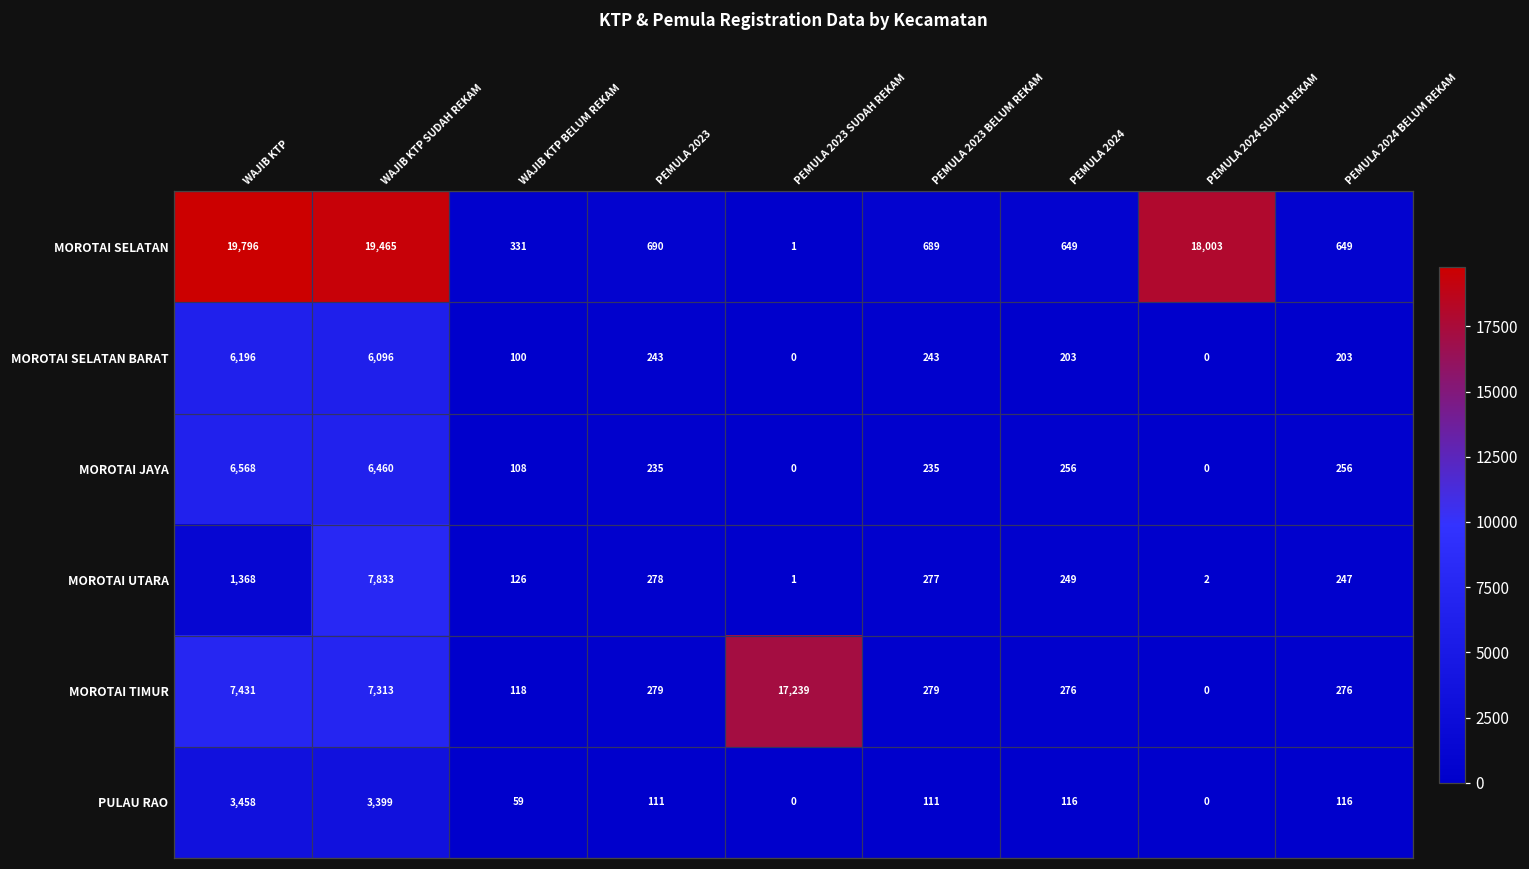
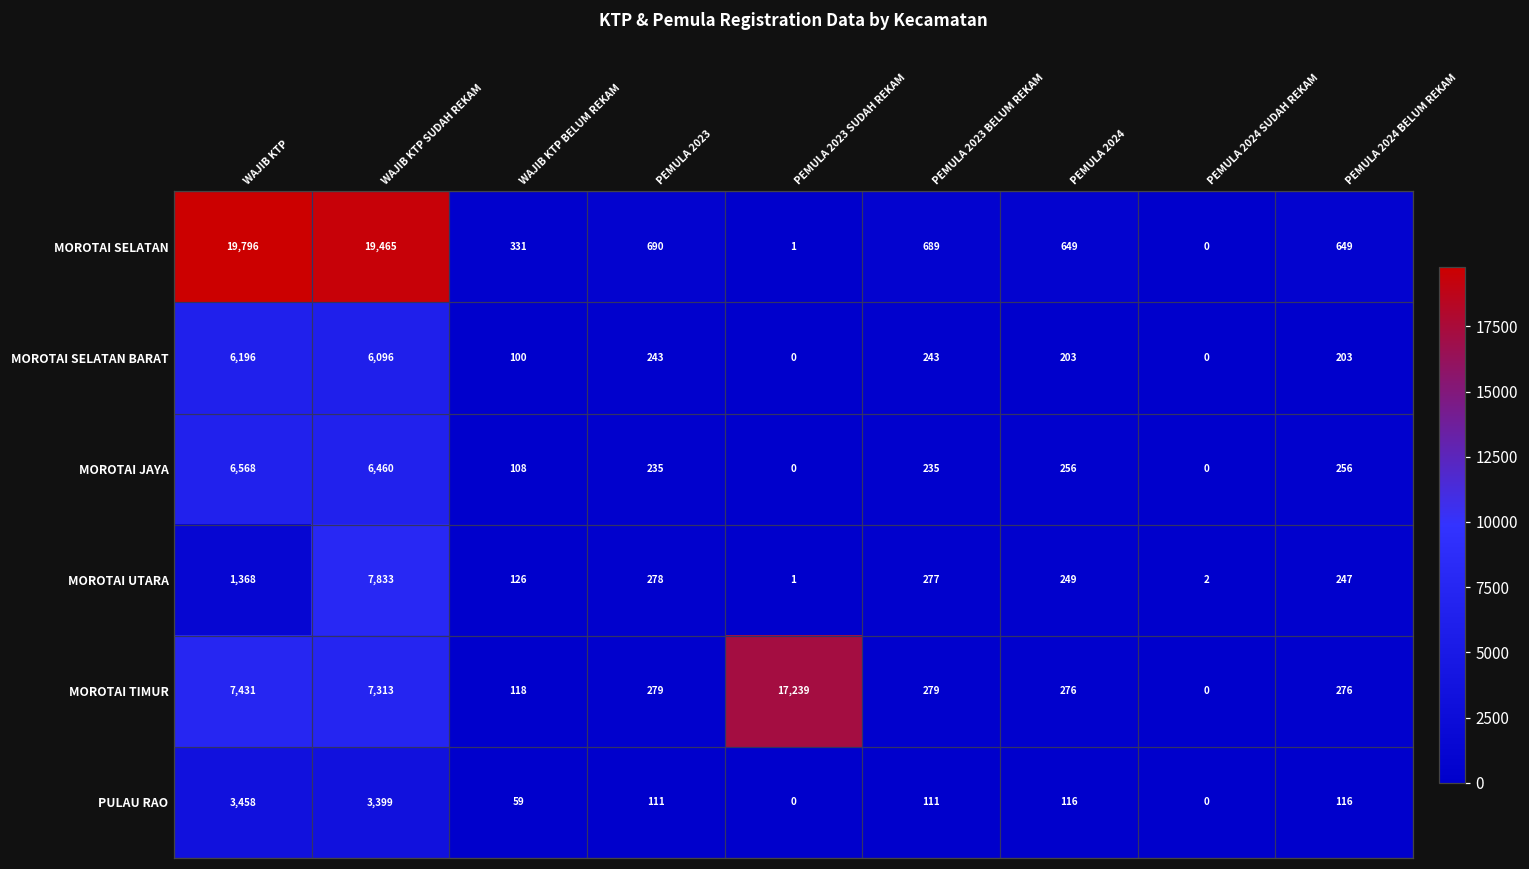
  {
    "MOROTAI SELATAN": {
      "WAJIB KTP": "19,796",
      "WAJIB KTP SUDAH REKAM": "19,465",
      "WAJIB KTP BELUM REKAM": "331",
      "PEMULA 2023": "690",
      "PEMULA 2023 SUDAH REKAM": "1",
      "PEMULA 2023 BELUM REKAM": "689",
      "PEMULA 2024": "649",
-     "PEMULA 2024 SUDAH REKAM": "18,003",
+     "PEMULA 2024 SUDAH REKAM": "0",
      "PEMULA 2024 BELUM REKAM": "649"
    },
    "MOROTAI SELATAN BARAT": {
      "WAJIB KTP": "6,196",
      "WAJIB KTP SUDAH REKAM": "6,096",
      "WAJIB KTP BELUM REKAM": "100",
      "PEMULA 2023": "243",
      "PEMULA 2023 SUDAH REKAM": "0",
      "PEMULA 2023 BELUM REKAM": "243",
      "PEMULA 2024": "203",
      "PEMULA 2024 SUDAH REKAM": "0",
      "PEMULA 2024 BELUM REKAM": "203"
    },
    "MOROTAI JAYA": {
      "WAJIB KTP": "6,568",
      "WAJIB KTP SUDAH REKAM": "6,460",
      "WAJIB KTP BELUM REKAM": "108",
      "PEMULA 2023": "235",
      "PEMULA 2023 SUDAH REKAM": "0",
      "PEMULA 2023 BELUM REKAM": "235",
      "PEMULA 2024": "256",
      "PEMULA 2024 SUDAH REKAM": "0",
      "PEMULA 2024 BELUM REKAM": "256"
    },
    "MOROTAI UTARA": {
      "WAJIB KTP": "1,368",
      "WAJIB KTP SUDAH REKAM": "7,833",
      "WAJIB KTP BELUM REKAM": "126",
      "PEMULA 2023": "278",
      "PEMULA 2023 SUDAH REKAM": "1",
      "PEMULA 2023 BELUM REKAM": "277",
      "PEMULA 2024": "249",
      "PEMULA 2024 SUDAH REKAM": "2",
      "PEMULA 2024 BELUM REKAM": "247"
    },
    "MOROTAI TIMUR": {
      "WAJIB KTP": "7,431",
      "WAJIB KTP SUDAH REKAM": "7,313",
      "WAJIB KTP BELUM REKAM": "118",
      "PEMULA 2023": "279",
      "PEMULA 2023 SUDAH REKAM": "17,239",
      "PEMULA 2023 BELUM REKAM": "279",
      "PEMULA 2024": "276",
      "PEMULA 2024 SUDAH REKAM": "0",
      "PEMULA 2024 BELUM REKAM": "276"
    },
    "PULAU RAO": {
      "WAJIB KTP": "3,458",
      "WAJIB KTP SUDAH REKAM": "3,399",
      "WAJIB KTP BELUM REKAM": "59",
      "PEMULA 2023": "111",
      "PEMULA 2023 SUDAH REKAM": "0",
      "PEMULA 2023 BELUM REKAM": "111",
      "PEMULA 2024": "116",
      "PEMULA 2024 SUDAH REKAM": "0",
      "PEMULA 2024 BELUM REKAM": "116"
    }
  }
